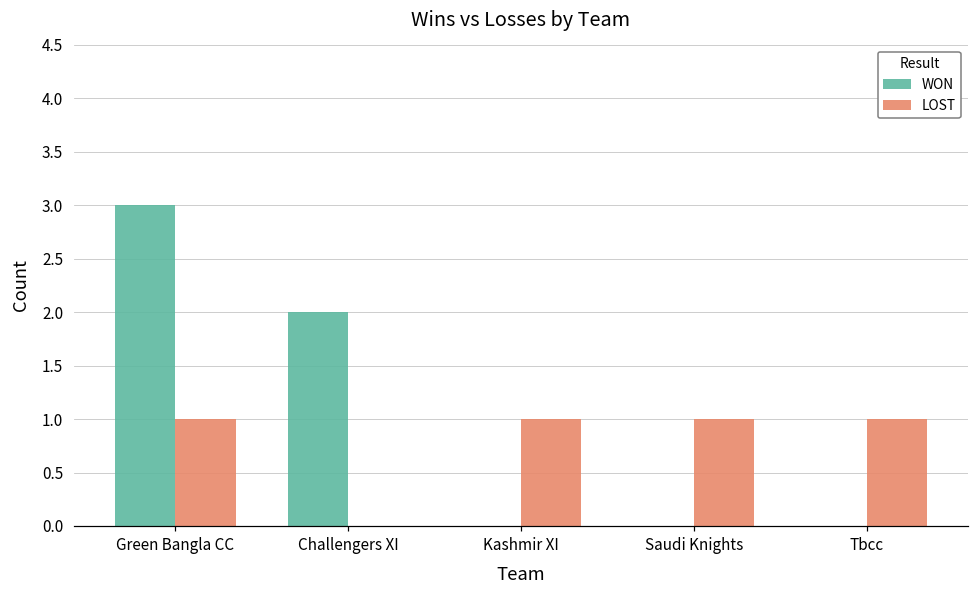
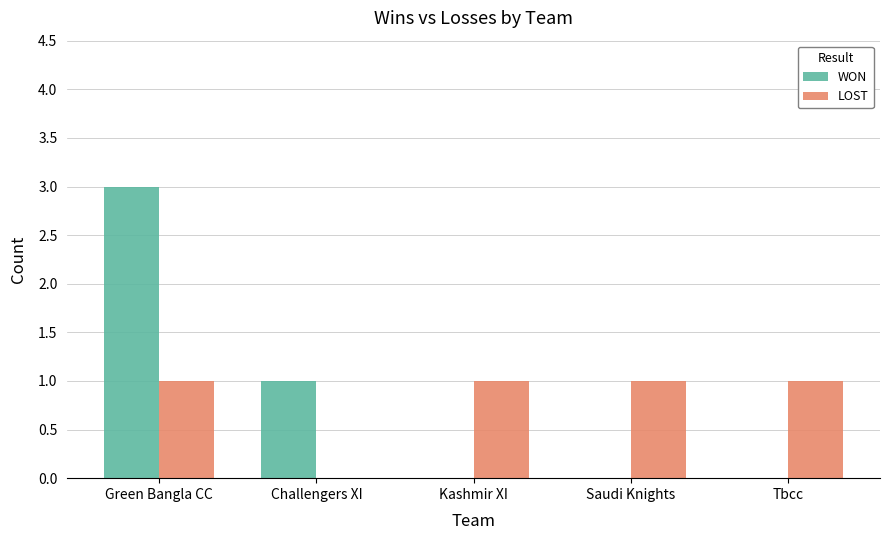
  {
    "WON": {
      "Green Bangla CC": 3,
-     "Challengers XI": 2,
+     "Challengers XI": 1,
      "Kashmir XI": 0,
      "Saudi Knights": 0,
      "Tbcc": 0
    },
    "LOST": {
      "Green Bangla CC": 1,
      "Challengers XI": 0,
      "Kashmir XI": 1,
      "Saudi Knights": 1,
      "Tbcc": 1
    }
  }
